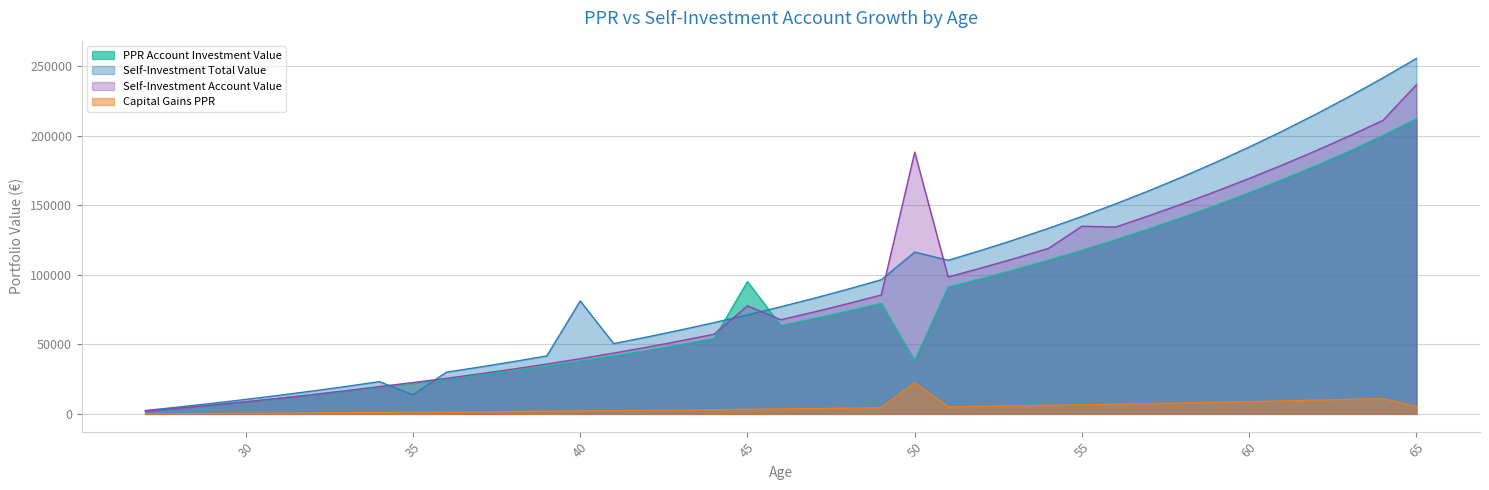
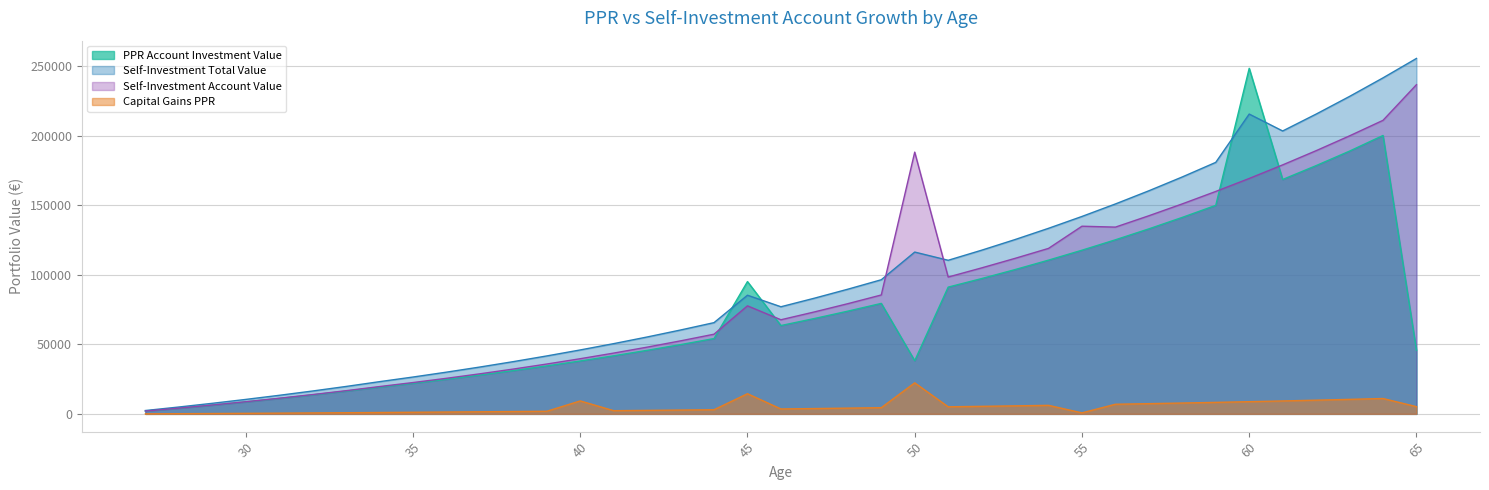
  {
    "PPR Account Investment Value": {
      "45": 95000,
      "50": 38000,
      "55": 118000,
-     "60": 159000,
-     "65": 212000
+     "60": 249000,
+     "65": 46000
    },
    "Self-Investment Total Value": {
-     "35": 14000,
-     "40": 81000,
-     "45": 71000,
+     "35": 26000,
+     "40": 46000,
+     "45": 85000,
      "50": 116000,
      "55": 142000,
-     "60": 192000,
+     "60": 216000,
      "65": 256000
    },
    "Self-Investment Account Value": {
      "45": 78000,
      "50": 188000,
      "55": 135000,
      "60": 169000,
      "65": 237000
    },
    "Capital Gains PPR": {
      "30": 0,
      "35": 1000,
-     "40": 2000,
-     "45": 3000,
+     "40": 9000,
+     "45": 14000,
      "50": 22000,
-     "55": 7000,
+     "55": 1000,
      "60": 9000,
      "65": 5000
    }
  }
